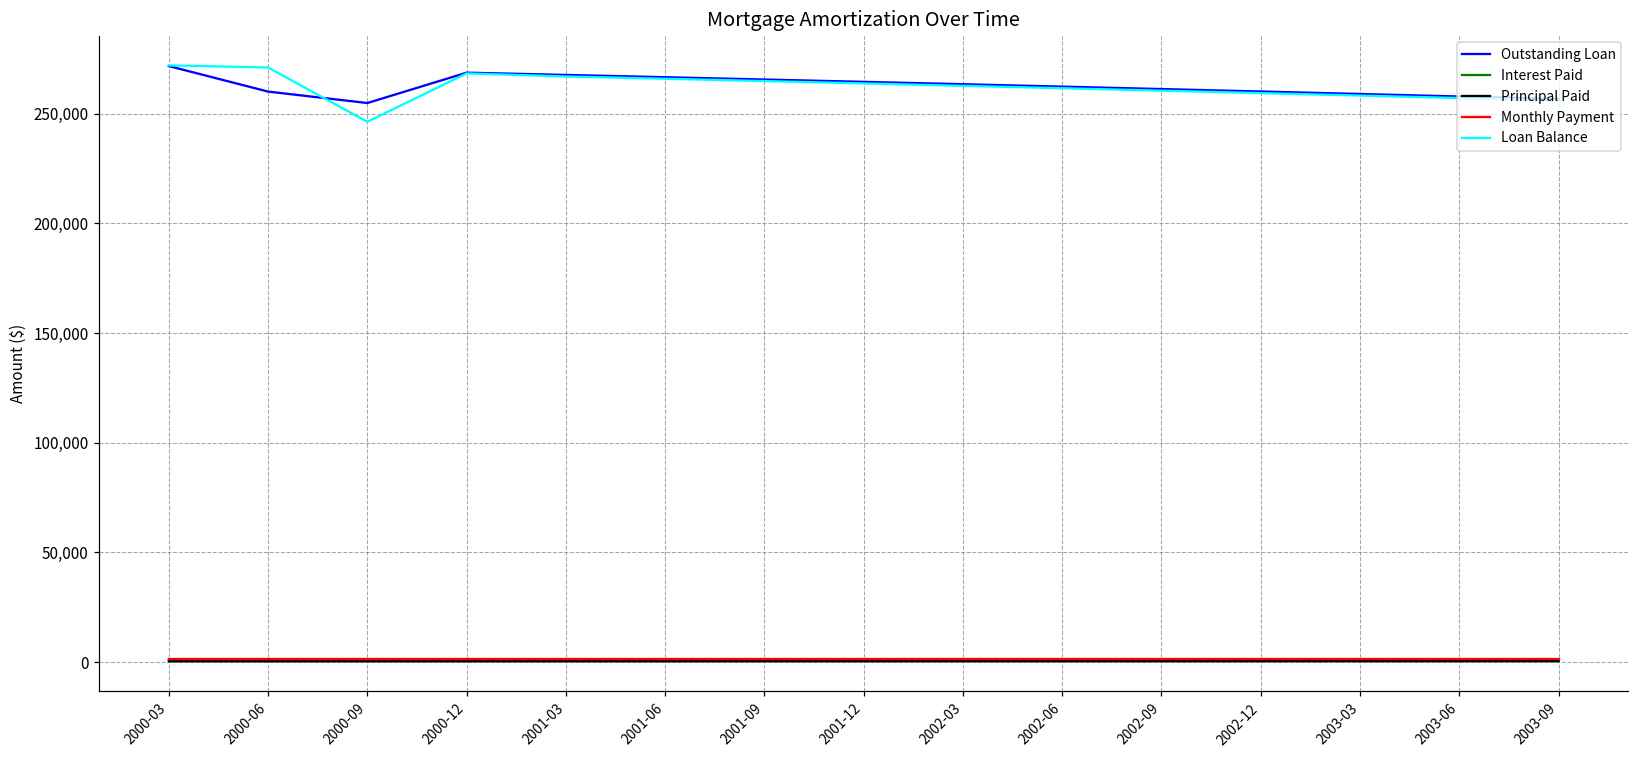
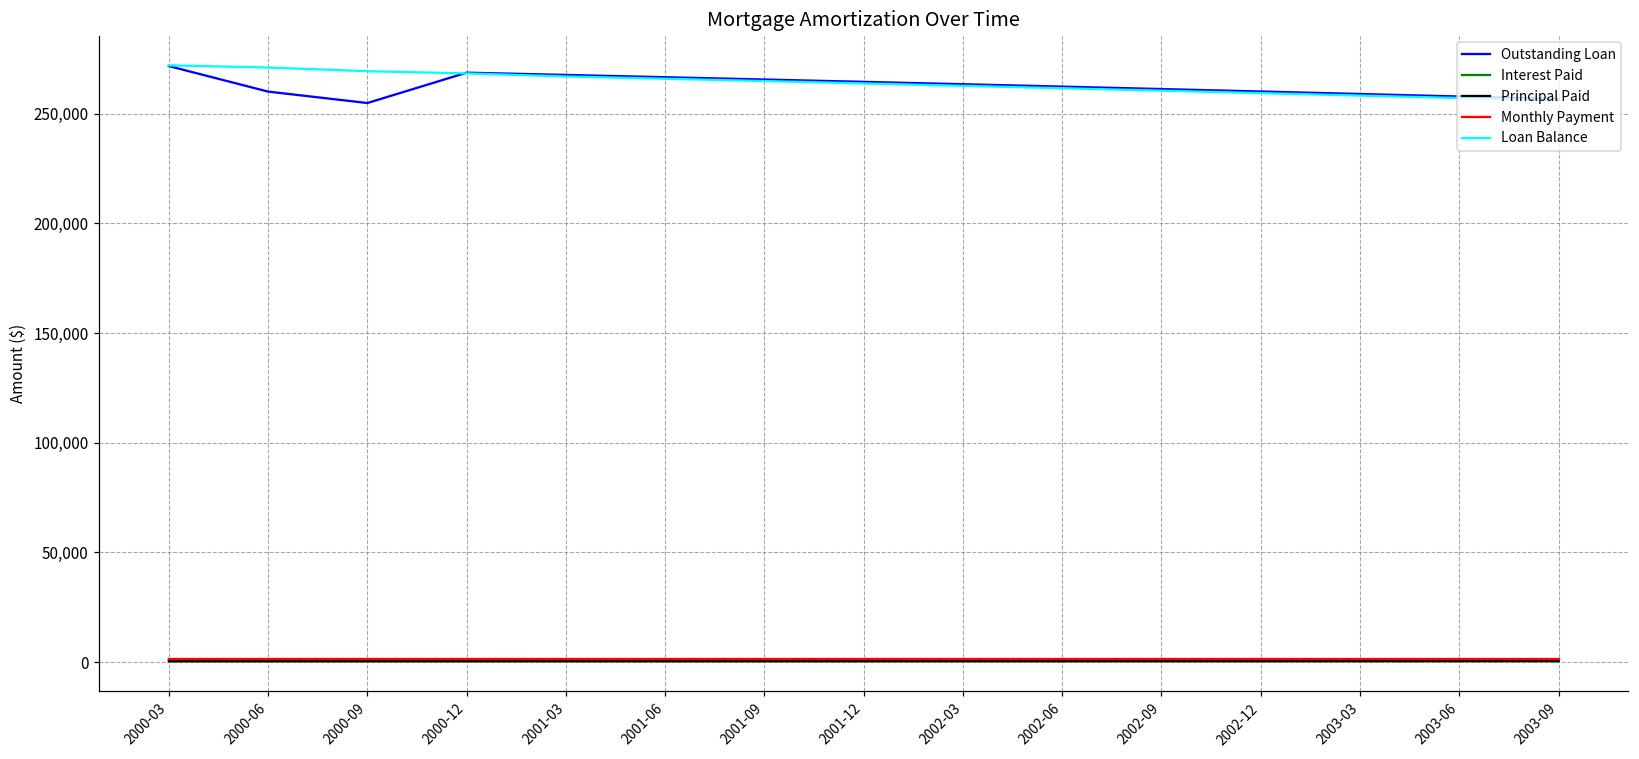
  {
    "Outstanding Loan": {
      "2000-06": "260,000",
      "2000-09": "255,000"
    },
    "Loan Balance": {
      "2000-06": "271,000",
-     "2000-09": "246,000"
+     "2000-09": "269,000"
    }
  }
